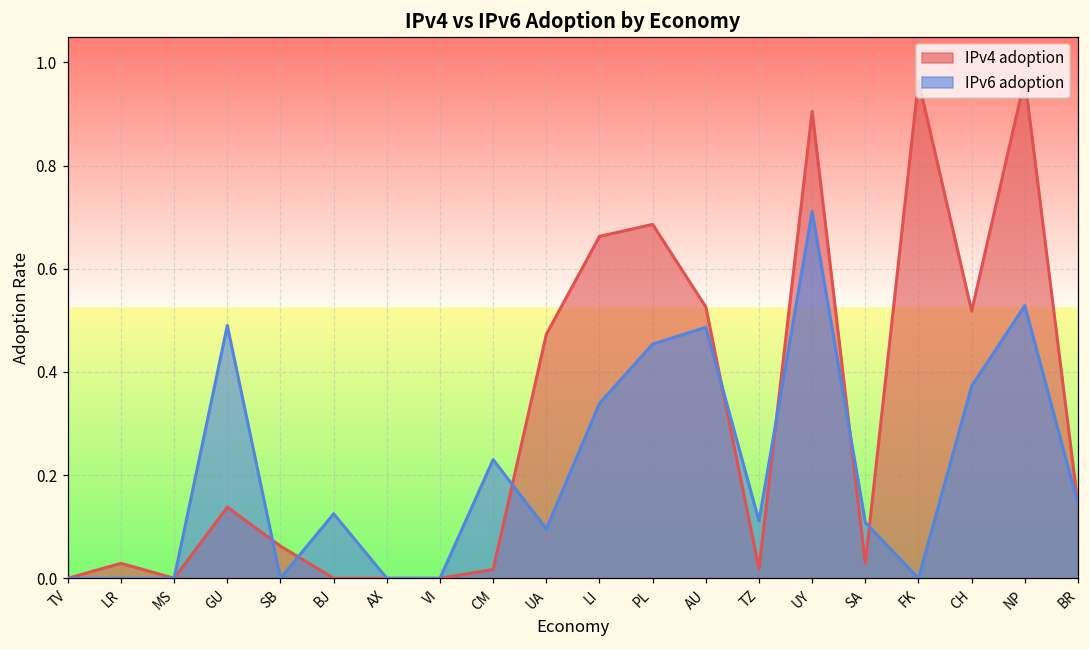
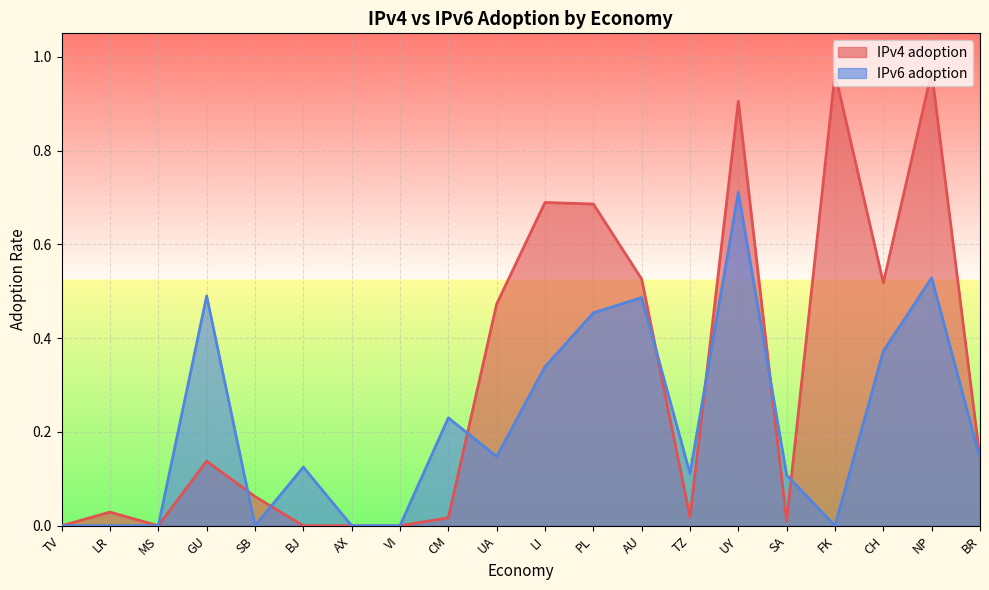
  {
    "IPv4 adoption": {
      "LR": 0.03,
      "GU": 0.14,
      "SB": 0.06,
      "BJ": 0.00,
      "CM": 0.02,
      "UA": 0.47,
-     "LI": 0.66,
+     "LI": 0.69,
      "PL": 0.69,
      "AU": 0.53,
      "TZ": 0.02,
      "UY": 0.91,
-     "SA": 0.03,
+     "SA": 0.01,
      "CH": 0.52
    },
    "IPv6 adoption": {
      "LR": 0.00,
      "GU": 0.49,
      "SB": 0.00,
      "BJ": 0.13,
      "CM": 0.23,
-     "UA": 0.10,
+     "UA": 0.15,
      "LI": 0.34,
      "PL": 0.45,
      "AU": 0.49,
      "TZ": 0.11,
      "UY": 0.71,
      "SA": 0.11,
      "FK": 0.00,
      "CH": 0.37,
      "NP": 0.53
    }
  }
